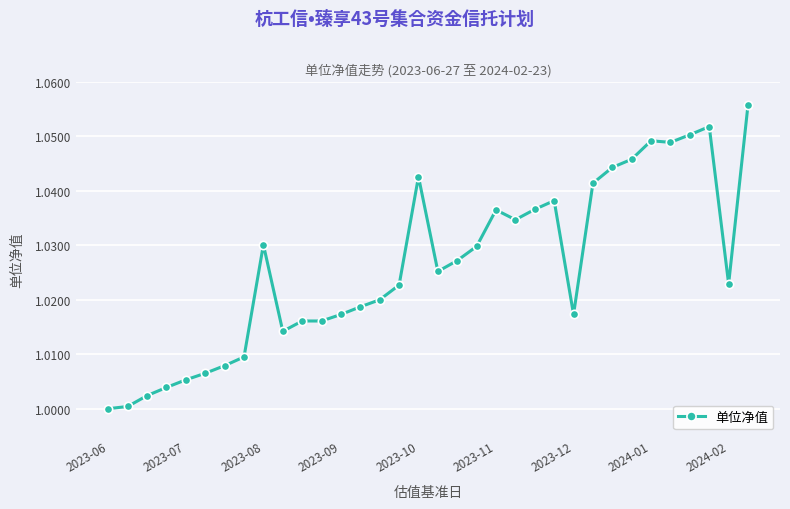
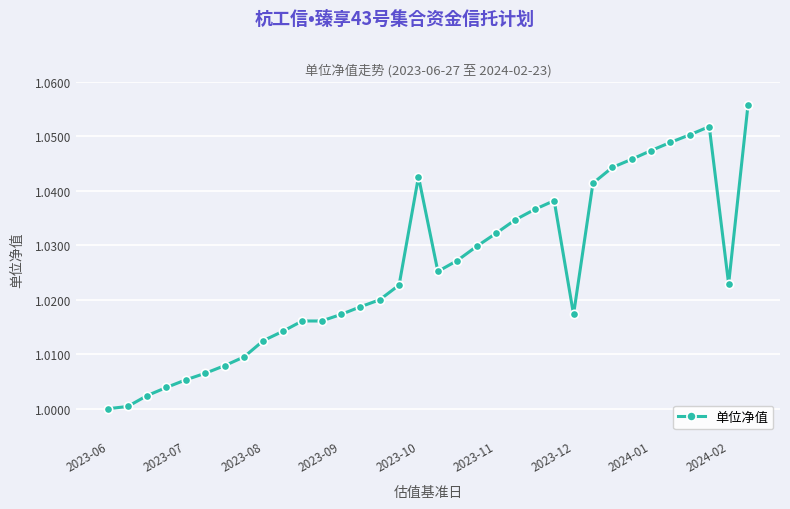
  {
    "2023-06": 1.000,
    "2023-07": 1.005,
-   "2023-08": 1.030,
+   "2023-08": 1.013,
    "2023-09": 1.017,
    "2023-10": 1.043,
-   "2023-11": 1.037,
+   "2023-11": 1.032,
    "2023-12": 1.017,
-   "2024-01": 1.049,
+   "2024-01": 1.047,
    "2024-02": 1.023
  }
